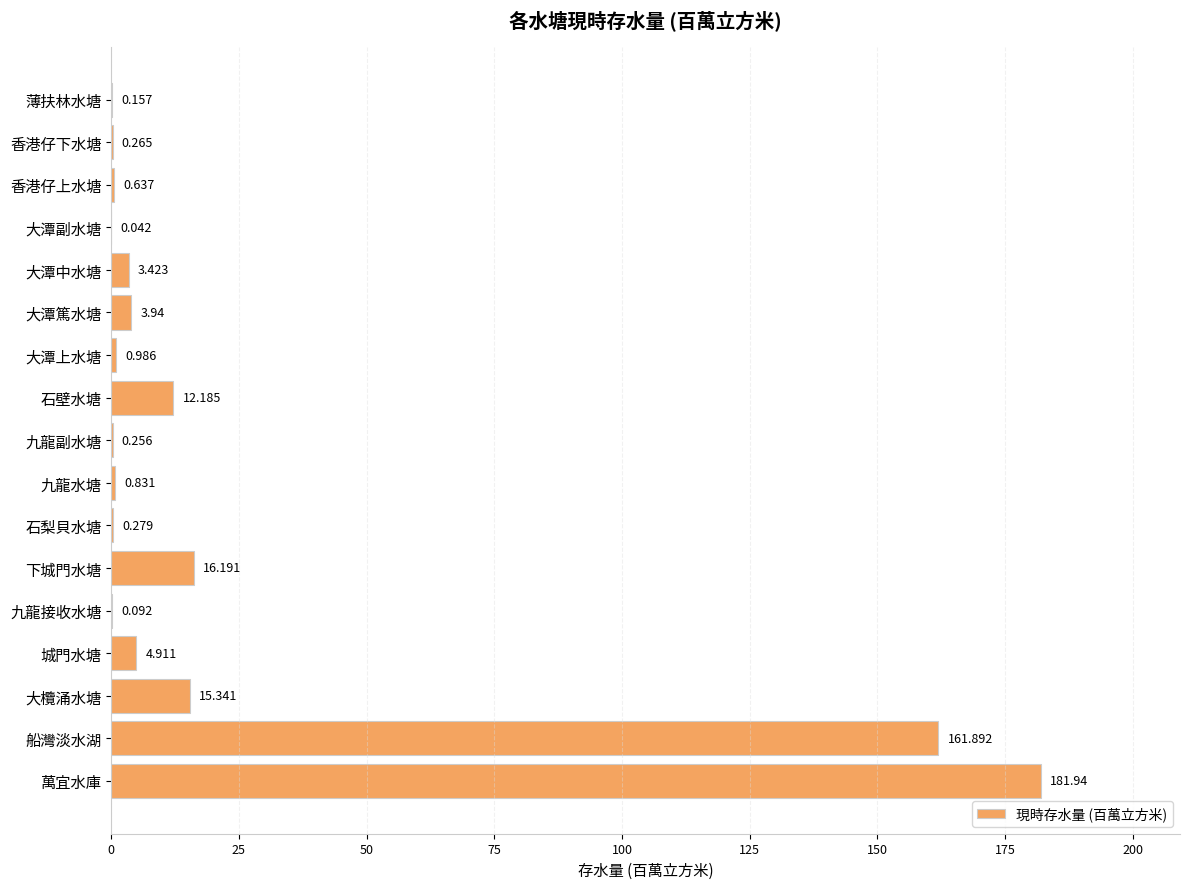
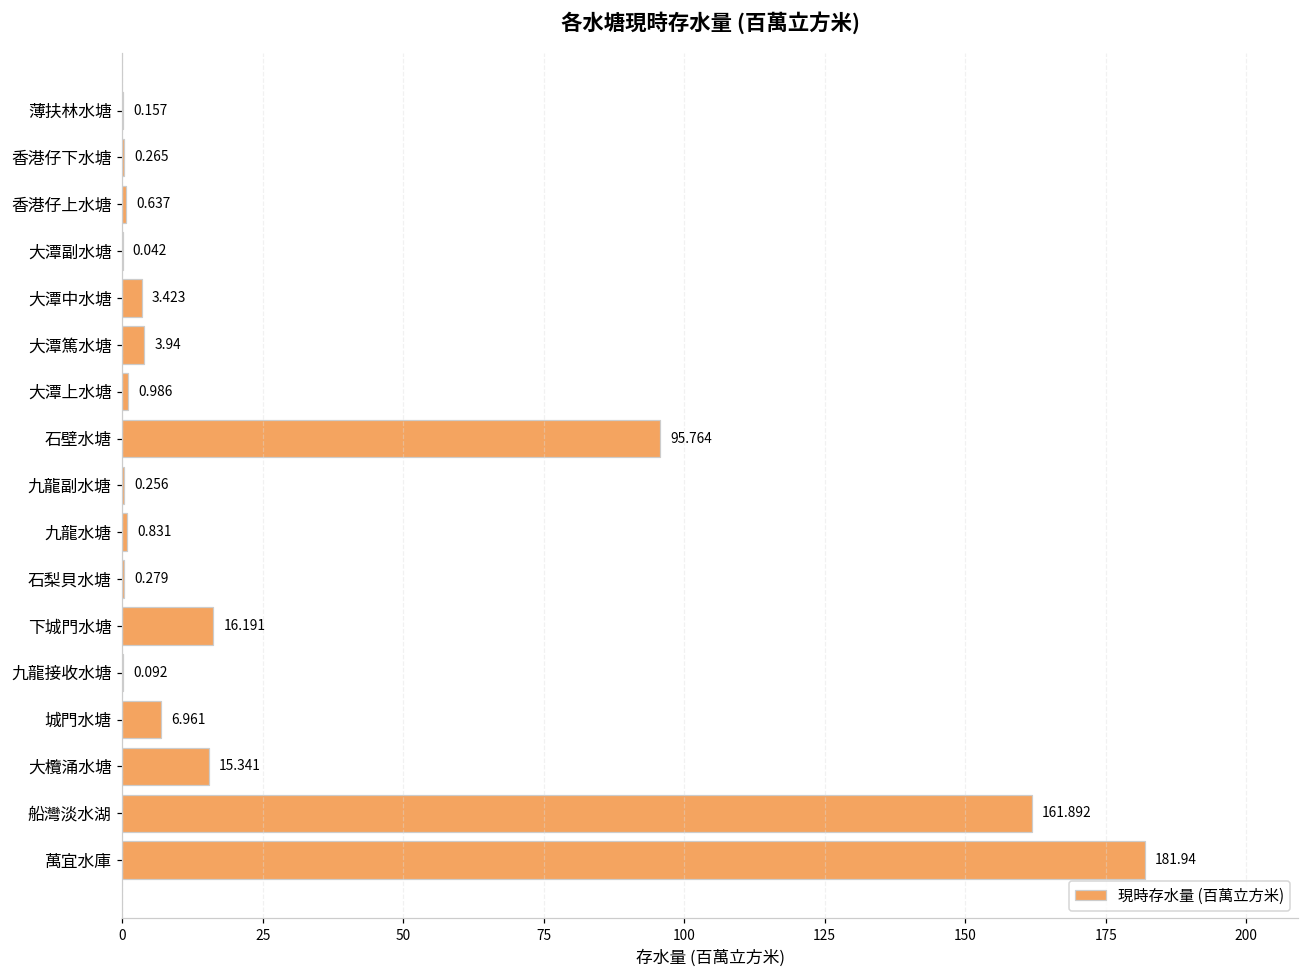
  {
    "薄扶林水塘": 0.157,
    "香港仔下水塘": 0.265,
    "香港仔上水塘": 0.637,
    "大潭副水塘": 0.042,
    "大潭中水塘": 3.423,
    "大潭篤水塘": 3.94,
    "大潭上水塘": 0.986,
-   "石壁水塘": 12.185,
+   "石壁水塘": 95.764,
    "九龍副水塘": 0.256,
    "九龍水塘": 0.831,
    "石梨貝水塘": 0.279,
    "下城門水塘": 16.191,
    "九龍接收水塘": 0.092,
-   "城門水塘": 4.911,
+   "城門水塘": 6.961,
    "大欖涌水塘": 15.341,
    "船灣淡水湖": 161.892,
    "萬宜水庫": 181.94
  }
